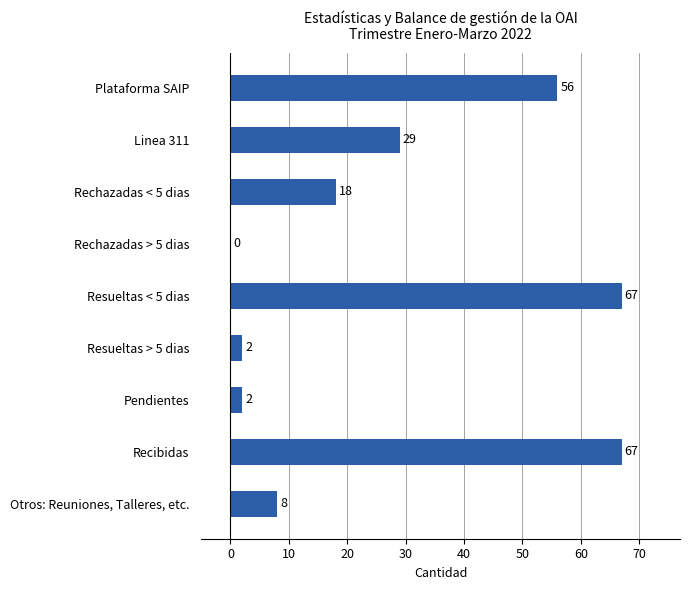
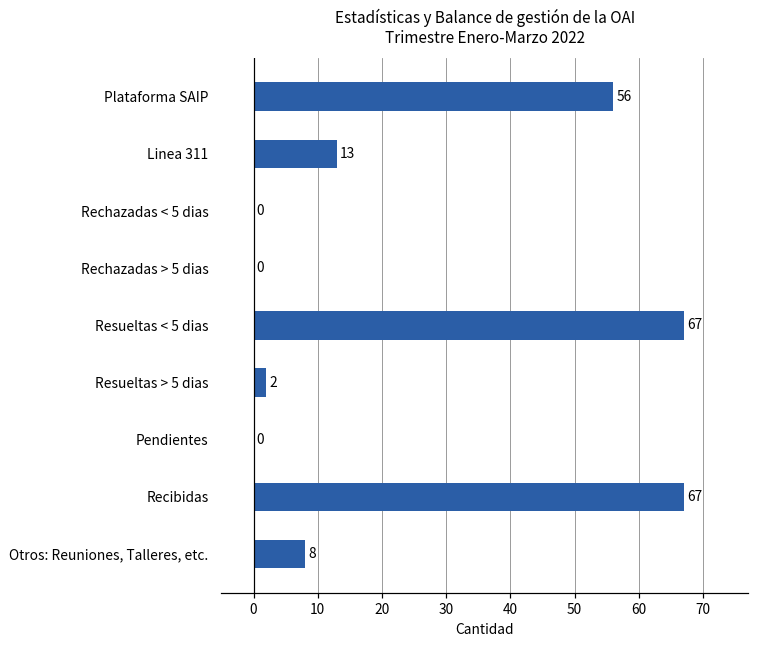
  {
    "Plataforma SAIP": 56,
-   "Linea 311": 29,
-   "Rechazadas < 5 dias": 18,
+   "Linea 311": 13,
+   "Rechazadas < 5 dias": 0,
    "Rechazadas > 5 dias": 0,
    "Resueltas < 5 dias": 67,
    "Resueltas > 5 dias": 2,
-   "Pendientes": 2,
+   "Pendientes": 0,
    "Recibidas": 67,
    "Otros: Reuniones, Talleres, etc.": 8
  }
